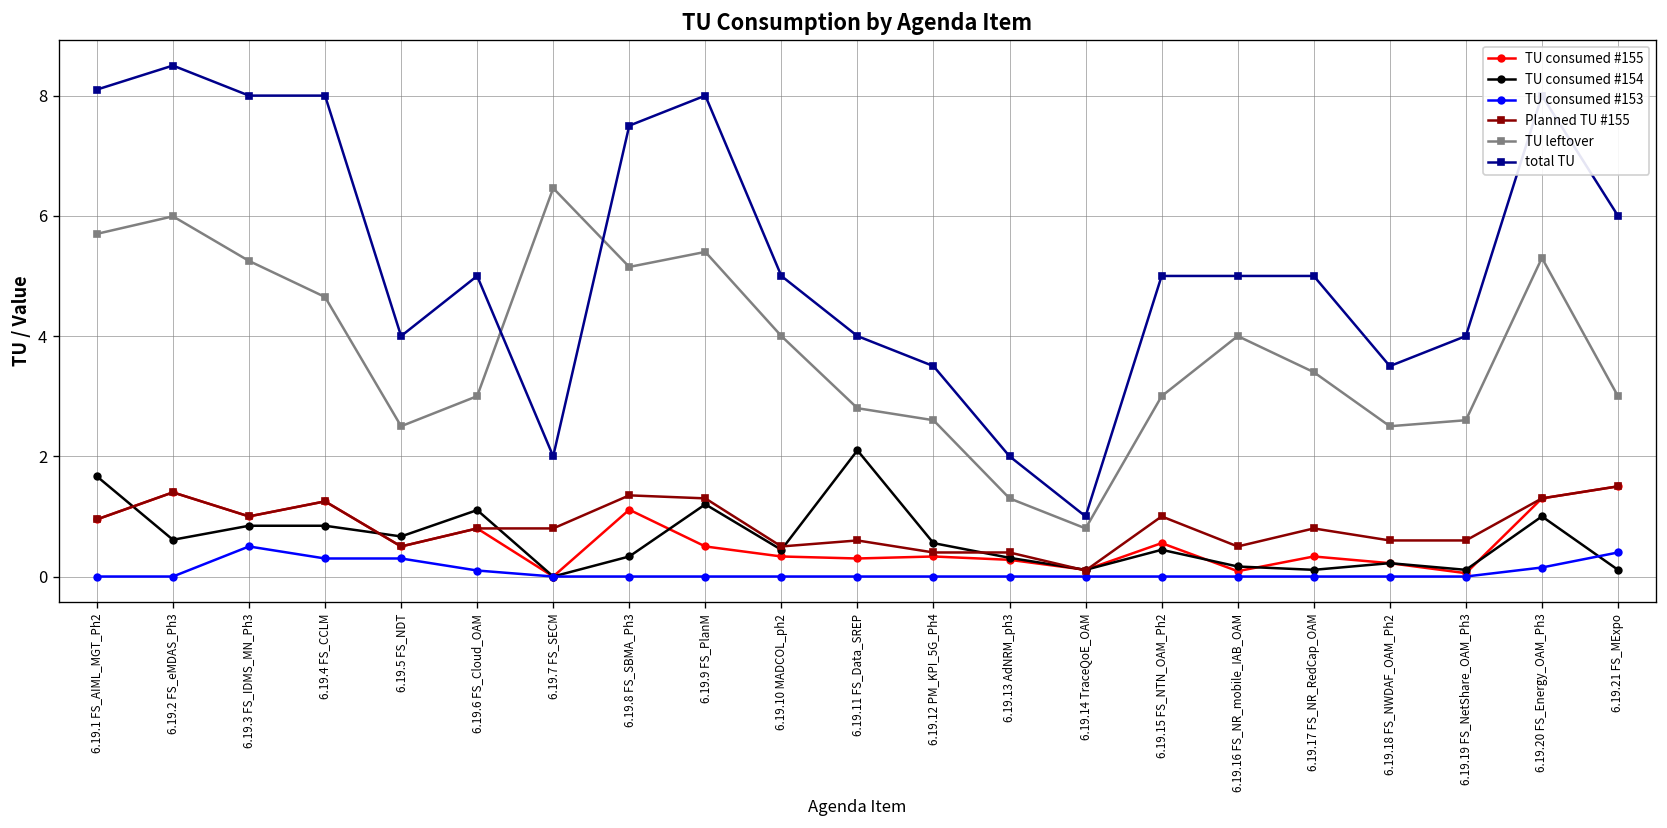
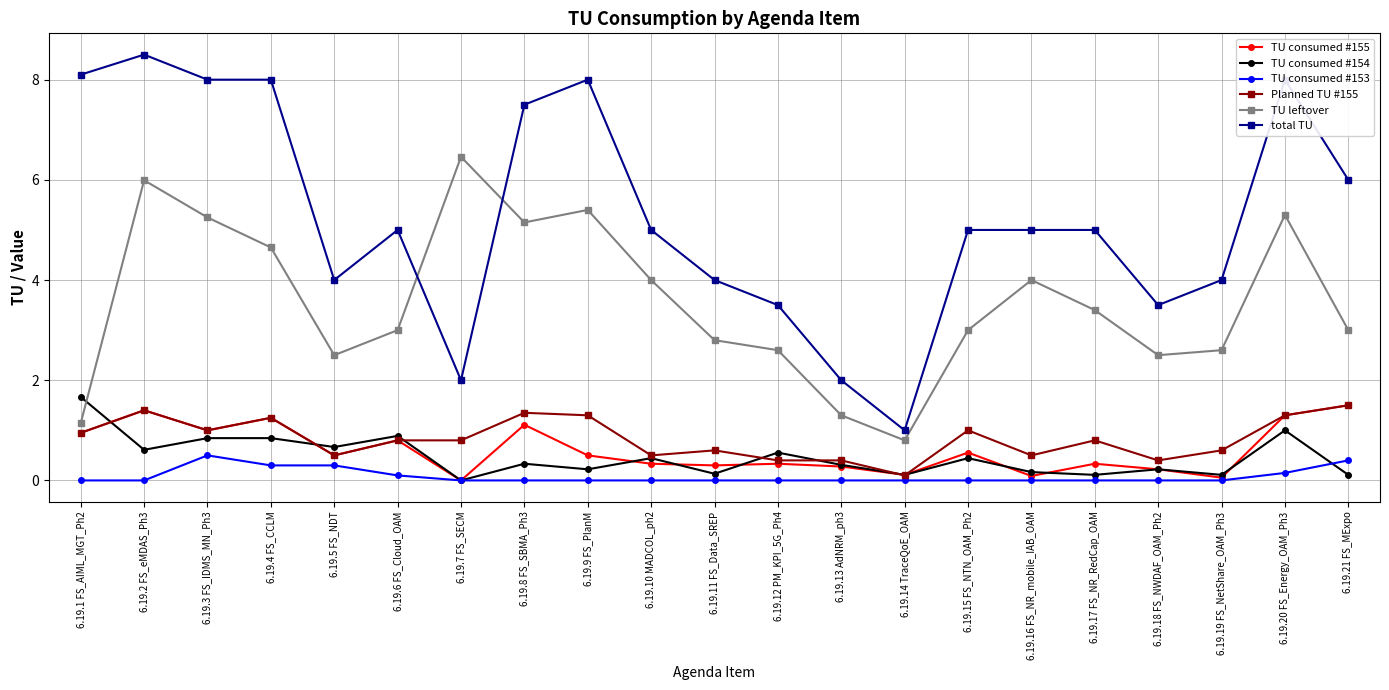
  {
    "TU consumed #155": {
      "6.19.8 FS_SBMA_Ph3": 1.1,
      "6.19.9 FS_PlanM": 0.5,
      "6.19.10 MADCOL_ph2": 0.3,
      "6.19.11 FS_Data_SREP": 0.3,
      "6.19.12 PM_KPI_5G_Ph4": 0.3,
      "6.19.15 FS_NTN_OAM_Ph2": 0.6,
      "6.19.16 FS_NR_mobile_IAB_OAM": 0.1,
      "6.19.17 FS_NR_RedCap_OAM": 0.3,
      "6.19.19 FS_NetShare_OAM_Ph3": 0.1
    },
    "TU consumed #154": {
      "6.19.1 FS_AIML_MGT_Ph2": 1.7,
      "6.19.2 FS_eMDAS_Ph3": 0.6,
      "6.19.3 FS_IDMS_MN_Ph3": 0.8,
      "6.19.4 FS_CCLM": 0.8,
      "6.19.5 FS_NDT": 0.7,
-     "6.19.6 FS_Cloud_OAM": 1.1,
+     "6.19.6 FS_Cloud_OAM": 0.9,
      "6.19.8 FS_SBMA_Ph3": 0.3,
-     "6.19.9 FS_PlanM": 1.2,
+     "6.19.9 FS_PlanM": 0.2,
      "6.19.10 MADCOL_ph2": 0.4,
-     "6.19.11 FS_Data_SREP": 2.1,
+     "6.19.11 FS_Data_SREP": 0.1,
      "6.19.12 PM_KPI_5G_Ph4": 0.6,
      "6.19.15 FS_NTN_OAM_Ph2": 0.4,
      "6.19.16 FS_NR_mobile_IAB_OAM": 0.2,
      "6.19.17 FS_NR_RedCap_OAM": 0.1,
      "6.19.19 FS_NetShare_OAM_Ph3": 0.1,
      "6.19.20 FS_Energy_OAM_Ph3": 1.0,
      "6.19.21 FS_MExpo": 0.1
    },
    "TU consumed #153": {
      "6.19.1 FS_AIML_MGT_Ph2": 0.0,
      "6.19.2 FS_eMDAS_Ph3": 0.0,
      "6.19.3 FS_IDMS_MN_Ph3": 0.5,
      "6.19.4 FS_CCLM": 0.3,
      "6.19.5 FS_NDT": 0.3,
      "6.19.6 FS_Cloud_OAM": 0.1,
      "6.19.8 FS_SBMA_Ph3": 0.0,
      "6.19.9 FS_PlanM": 0.0,
      "6.19.10 MADCOL_ph2": 0.0,
      "6.19.11 FS_Data_SREP": 0.0,
      "6.19.12 PM_KPI_5G_Ph4": 0.0,
      "6.19.13 AdNRM_ph3": 0.0,
      "6.19.14 TraceQoE_OAM": 0.0,
      "6.19.15 FS_NTN_OAM_Ph2": 0.0,
      "6.19.16 FS_NR_mobile_IAB_OAM": 0.0,
      "6.19.17 FS_NR_RedCap_OAM": 0.0,
      "6.19.18 FS_NWDAF_OAM_Ph2": 0.0,
      "6.19.19 FS_NetShare_OAM_Ph3": 0.0,
      "6.19.20 FS_Energy_OAM_Ph3": 0.2,
      "6.19.21 FS_MExpo": 0.4
    },
    "Planned TU #155": {
      "6.19.7 FS_SECM": 0.8,
      "6.19.8 FS_SBMA_Ph3": 1.4,
      "6.19.9 FS_PlanM": 1.3,
      "6.19.10 MADCOL_ph2": 0.5,
      "6.19.11 FS_Data_SREP": 0.6,
      "6.19.12 PM_KPI_5G_Ph4": 0.4,
      "6.19.13 AdNRM_ph3": 0.4,
      "6.19.15 FS_NTN_OAM_Ph2": 1.0,
      "6.19.16 FS_NR_mobile_IAB_OAM": 0.5,
      "6.19.17 FS_NR_RedCap_OAM": 0.8,
-     "6.19.18 FS_NWDAF_OAM_Ph2": 0.6,
+     "6.19.18 FS_NWDAF_OAM_Ph2": 0.4,
      "6.19.19 FS_NetShare_OAM_Ph3": 0.6
    },
    "TU leftover": {
-     "6.19.1 FS_AIML_MGT_Ph2": 5.7,
+     "6.19.1 FS_AIML_MGT_Ph2": 1.1,
      "6.19.2 FS_eMDAS_Ph3": 6.0,
      "6.19.3 FS_IDMS_MN_Ph3": 5.3,
      "6.19.4 FS_CCLM": 4.7,
      "6.19.5 FS_NDT": 2.5,
      "6.19.6 FS_Cloud_OAM": 3.0,
      "6.19.7 FS_SECM": 6.5,
      "6.19.8 FS_SBMA_Ph3": 5.2,
      "6.19.9 FS_PlanM": 5.4,
      "6.19.10 MADCOL_ph2": 4.0,
      "6.19.11 FS_Data_SREP": 2.8,
      "6.19.12 PM_KPI_5G_Ph4": 2.6,
      "6.19.13 AdNRM_ph3": 1.3,
      "6.19.14 TraceQoE_OAM": 0.8,
      "6.19.15 FS_NTN_OAM_Ph2": 3.0,
      "6.19.16 FS_NR_mobile_IAB_OAM": 4.0,
      "6.19.17 FS_NR_RedCap_OAM": 3.4,
      "6.19.18 FS_NWDAF_OAM_Ph2": 2.5,
      "6.19.19 FS_NetShare_OAM_Ph3": 2.6,
      "6.19.20 FS_Energy_OAM_Ph3": 5.3,
      "6.19.21 FS_MExpo": 3.0
    },
    "total TU": {
      "6.19.1 FS_AIML_MGT_Ph2": 8.1,
      "6.19.2 FS_eMDAS_Ph3": 8.5,
      "6.19.3 FS_IDMS_MN_Ph3": 8.0,
      "6.19.4 FS_CCLM": 8.0,
      "6.19.5 FS_NDT": 4.0,
      "6.19.6 FS_Cloud_OAM": 5.0,
      "6.19.7 FS_SECM": 2.0,
      "6.19.8 FS_SBMA_Ph3": 7.5,
      "6.19.9 FS_PlanM": 8.0,
      "6.19.10 MADCOL_ph2": 5.0,
      "6.19.11 FS_Data_SREP": 4.0,
      "6.19.12 PM_KPI_5G_Ph4": 3.5,
      "6.19.13 AdNRM_ph3": 2.0,
      "6.19.14 TraceQoE_OAM": 1.0,
      "6.19.15 FS_NTN_OAM_Ph2": 5.0,
      "6.19.16 FS_NR_mobile_IAB_OAM": 5.0,
      "6.19.17 FS_NR_RedCap_OAM": 5.0,
      "6.19.18 FS_NWDAF_OAM_Ph2": 3.5,
      "6.19.19 FS_NetShare_OAM_Ph3": 4.0,
      "6.19.21 FS_MExpo": 6.0
    }
  }
